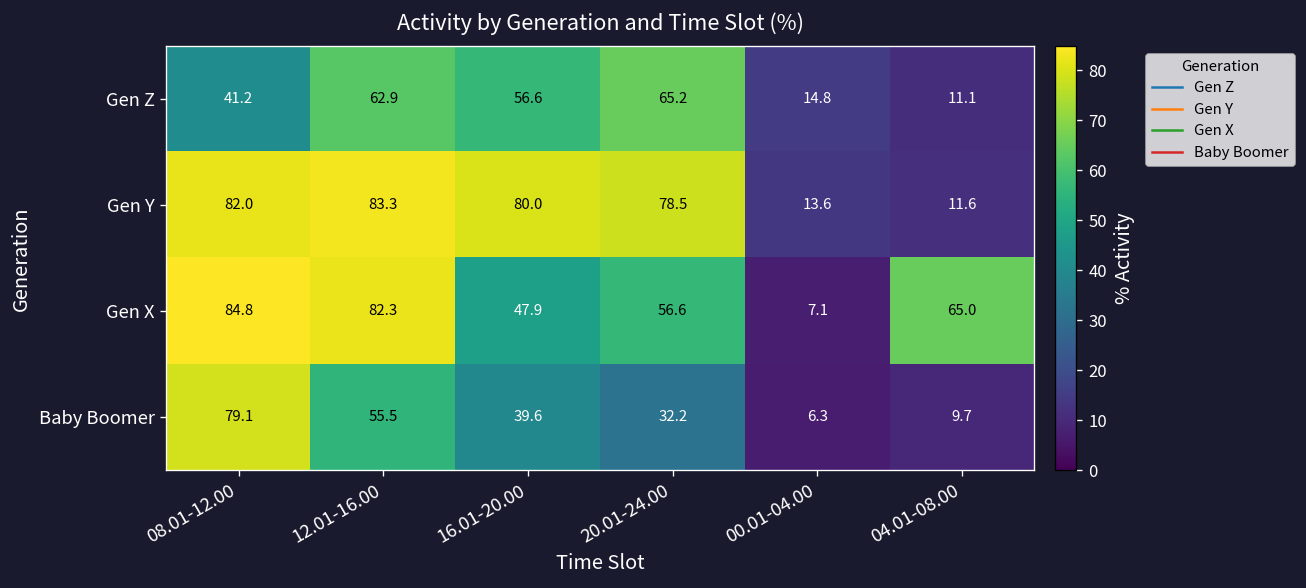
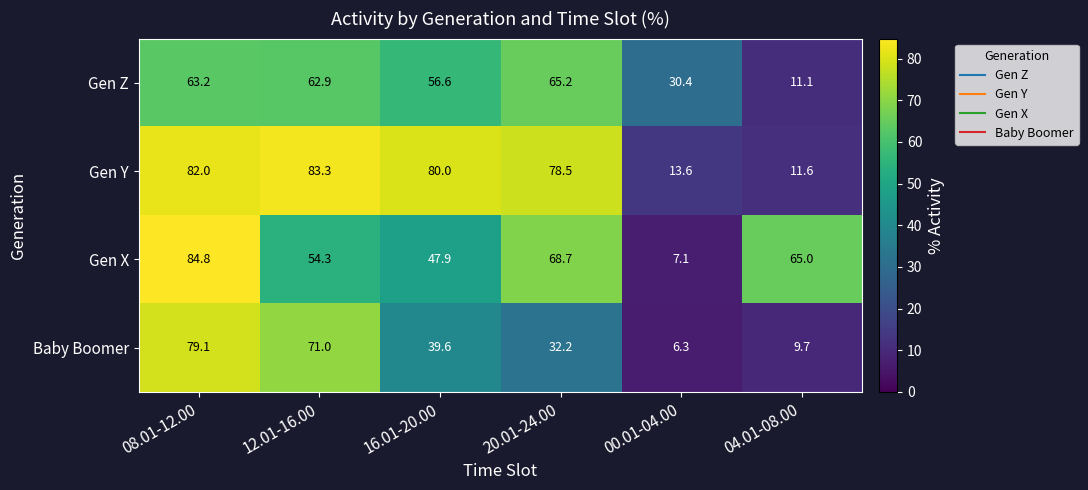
  {
    "Gen Z": {
-     "08.01-12.00": 41.2,
+     "08.01-12.00": 63.2,
      "12.01-16.00": 62.9,
      "16.01-20.00": 56.6,
      "20.01-24.00": 65.2,
-     "00.01-04.00": 14.8,
+     "00.01-04.00": 30.4,
      "04.01-08.00": 11.1
    },
    "Gen Y": {
      "08.01-12.00": 82.0,
      "12.01-16.00": 83.3,
      "16.01-20.00": 80.0,
      "20.01-24.00": 78.5,
      "00.01-04.00": 13.6,
      "04.01-08.00": 11.6
    },
    "Gen X": {
      "08.01-12.00": 84.8,
-     "12.01-16.00": 82.3,
+     "12.01-16.00": 54.3,
      "16.01-20.00": 47.9,
-     "20.01-24.00": 56.6,
+     "20.01-24.00": 68.7,
      "00.01-04.00": 7.1,
      "04.01-08.00": 65.0
    },
    "Baby Boomer": {
      "08.01-12.00": 79.1,
-     "12.01-16.00": 55.5,
+     "12.01-16.00": 71.0,
      "16.01-20.00": 39.6,
      "20.01-24.00": 32.2,
      "00.01-04.00": 6.3,
      "04.01-08.00": 9.7
    }
  }
